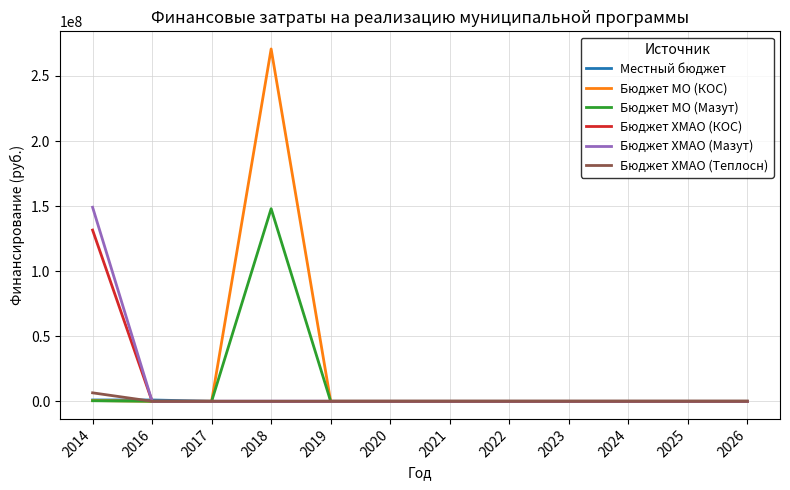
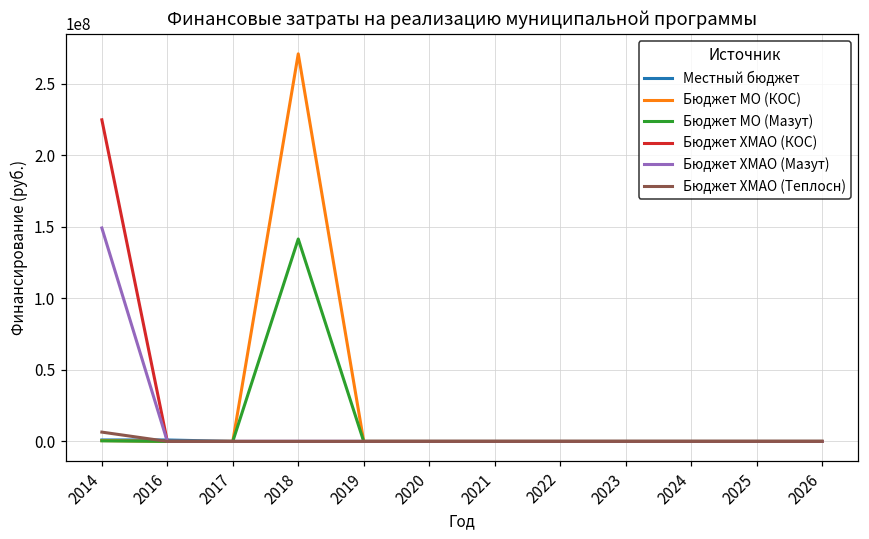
  {
    "Бюджет МО (КОС)": {
      "2018": 271000000
    },
    "Бюджет МО (Мазут)": {
-     "2018": 148000000
+     "2018": 141000000
    },
    "Бюджет ХМАО (КОС)": {
-     "2014": 132000000
+     "2014": 225000000
    },
    "Бюджет ХМАО (Мазут)": {
      "2014": 149000000
    },
    "Бюджет ХМАО (Теплосн)": {
      "2014": 7000000
    }
  }
